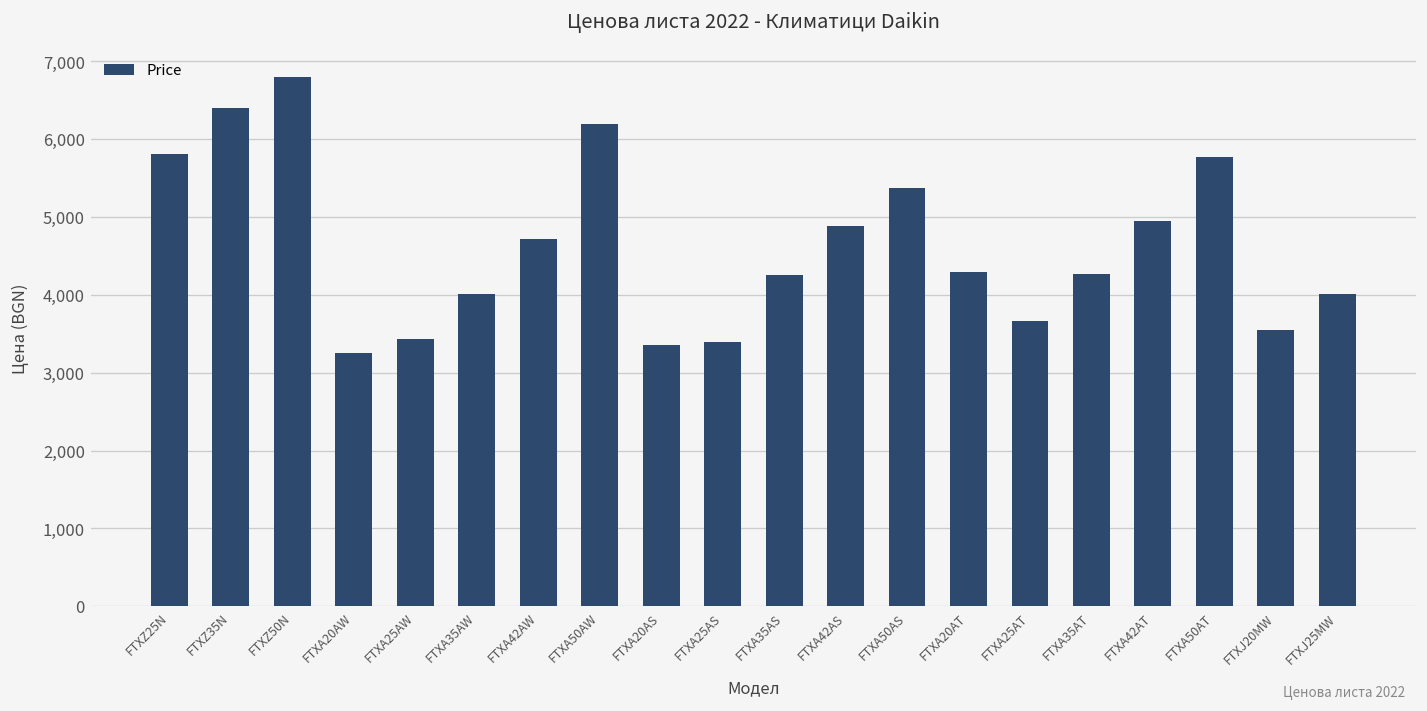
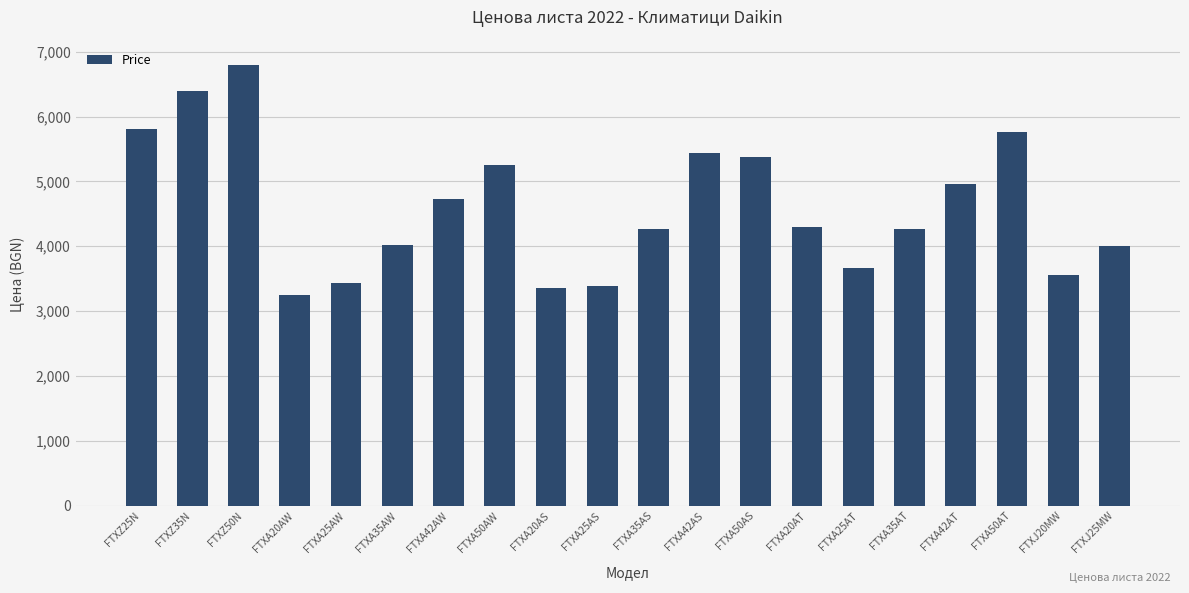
  {
    "FTXZ25N": "5,800",
    "FTXZ35N": "6,400",
    "FTXZ50N": "6,800",
    "FTXA20AW": "3,200",
    "FTXA25AW": "3,400",
    "FTXA35AW": "4,000",
    "FTXA42AW": "4,700",
-   "FTXA50AW": "6,200",
+   "FTXA50AW": "5,300",
    "FTXA20AS": "3,400",
    "FTXA25AS": "3,400",
    "FTXA35AS": "4,300",
-   "FTXA42AS": "4,900",
+   "FTXA42AS": "5,400",
    "FTXA50AS": "5,400",
    "FTXA20AT": "4,300",
    "FTXA25AT": "3,700",
    "FTXA35AT": "4,300",
    "FTXA42AT": "5,000",
    "FTXA50AT": "5,800",
    "FTXJ20MW": "3,600",
    "FTXJ25MW": "4,000"
  }
